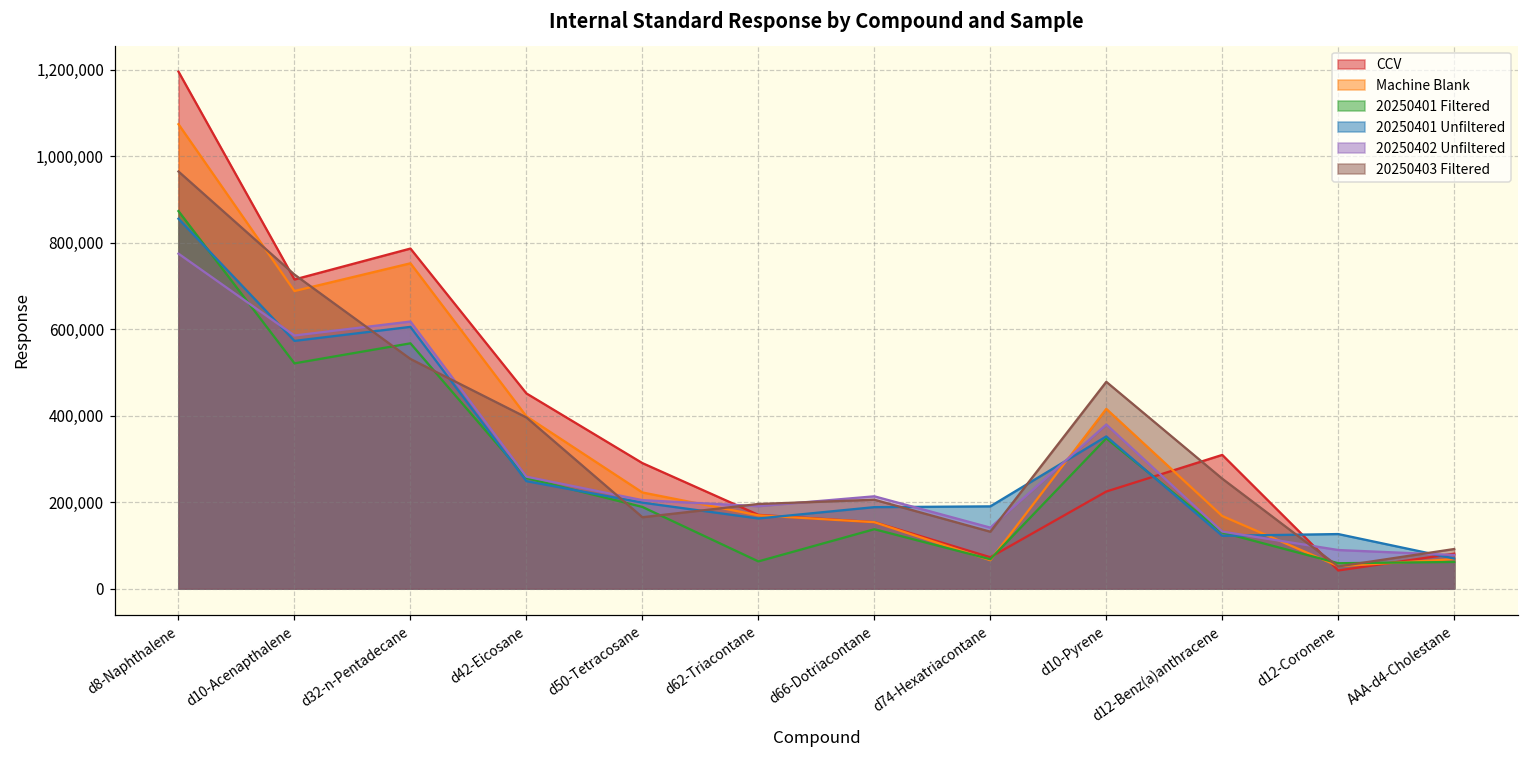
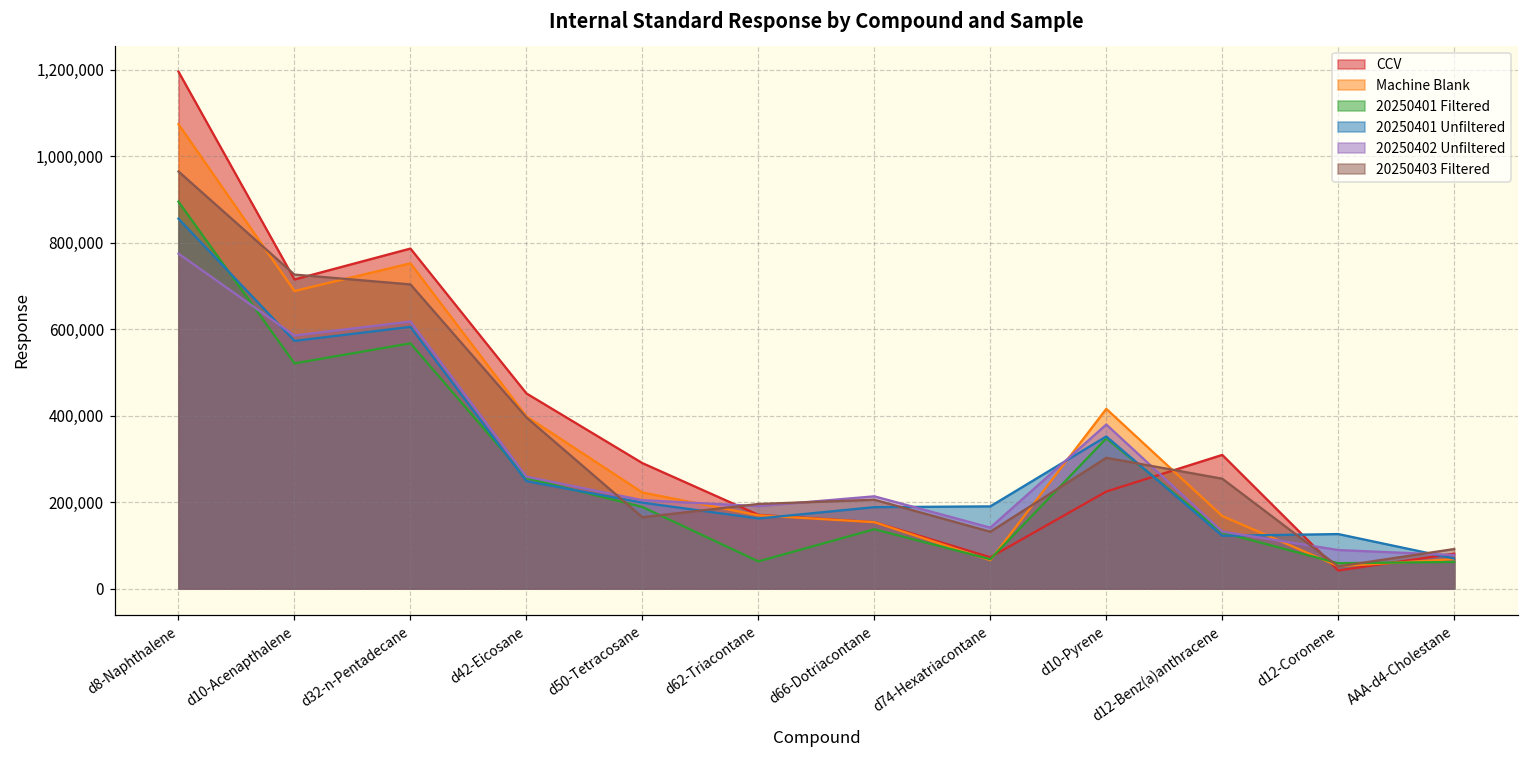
  {
    "CCV": {
      "d8-Naphthalene": "1,200,000",
      "d10-Acenapthalene": "720,000",
      "d32-n-Pentadecane": "790,000",
      "d42-Eicosane": "450,000",
      "d50-Tetracosane": "290,000",
      "d10-Pyrene": "220,000",
      "d12-Benz(a)anthracene": "310,000",
      "d12-Coronene": "40,000"
    },
    "Machine Blank": {
      "d8-Naphthalene": "1,070,000",
      "d10-Acenapthalene": "690,000",
      "d32-n-Pentadecane": "750,000",
      "d50-Tetracosane": "220,000",
      "d10-Pyrene": "420,000",
      "d12-Benz(a)anthracene": "170,000"
    },
    "20250401 Filtered": {
-     "d8-Naphthalene": "870,000",
+     "d8-Naphthalene": "900,000",
      "d10-Acenapthalene": "520,000",
      "d32-n-Pentadecane": "570,000",
      "d50-Tetracosane": "190,000",
      "d62-Triacontane": "60,000",
      "d66-Dotriacontane": "140,000",
      "d12-Coronene": "60,000",
      "AAA-d4-Cholestane": "60,000"
    },
    "20250401 Unfiltered": {
      "d8-Naphthalene": "860,000",
      "d10-Acenapthalene": "570,000",
      "d32-n-Pentadecane": "610,000",
      "d42-Eicosane": "250,000",
      "d62-Triacontane": "160,000",
      "d66-Dotriacontane": "190,000",
      "d74-Hexatriacontane": "190,000",
      "d12-Benz(a)anthracene": "120,000",
      "d12-Coronene": "130,000"
    },
    "20250402 Unfiltered": {
      "d8-Naphthalene": "770,000",
      "d10-Acenapthalene": "590,000",
      "d32-n-Pentadecane": "620,000",
      "d66-Dotriacontane": "210,000",
      "d74-Hexatriacontane": "140,000",
      "d10-Pyrene": "380,000",
      "d12-Coronene": "90,000"
    },
    "20250403 Filtered": {
      "d8-Naphthalene": "970,000",
      "d10-Acenapthalene": "730,000",
-     "d32-n-Pentadecane": "530,000",
+     "d32-n-Pentadecane": "700,000",
      "d50-Tetracosane": "170,000",
      "d66-Dotriacontane": "210,000",
      "d74-Hexatriacontane": "130,000",
-     "d10-Pyrene": "480,000",
+     "d10-Pyrene": "300,000",
      "d12-Benz(a)anthracene": "250,000",
      "AAA-d4-Cholestane": "90,000"
    }
  }
